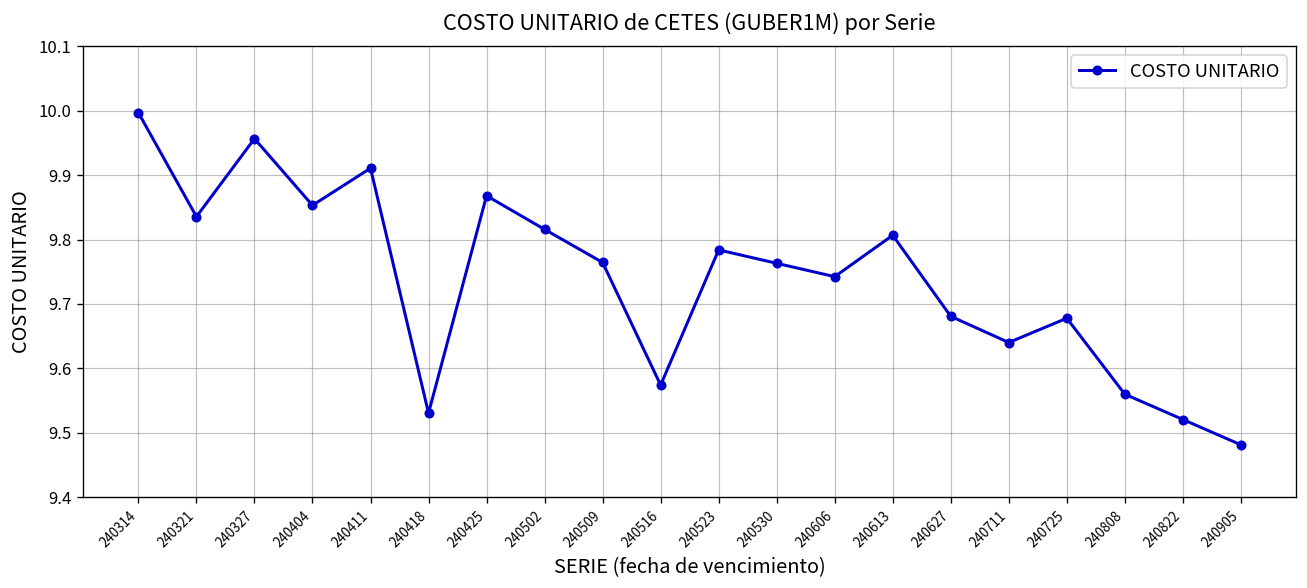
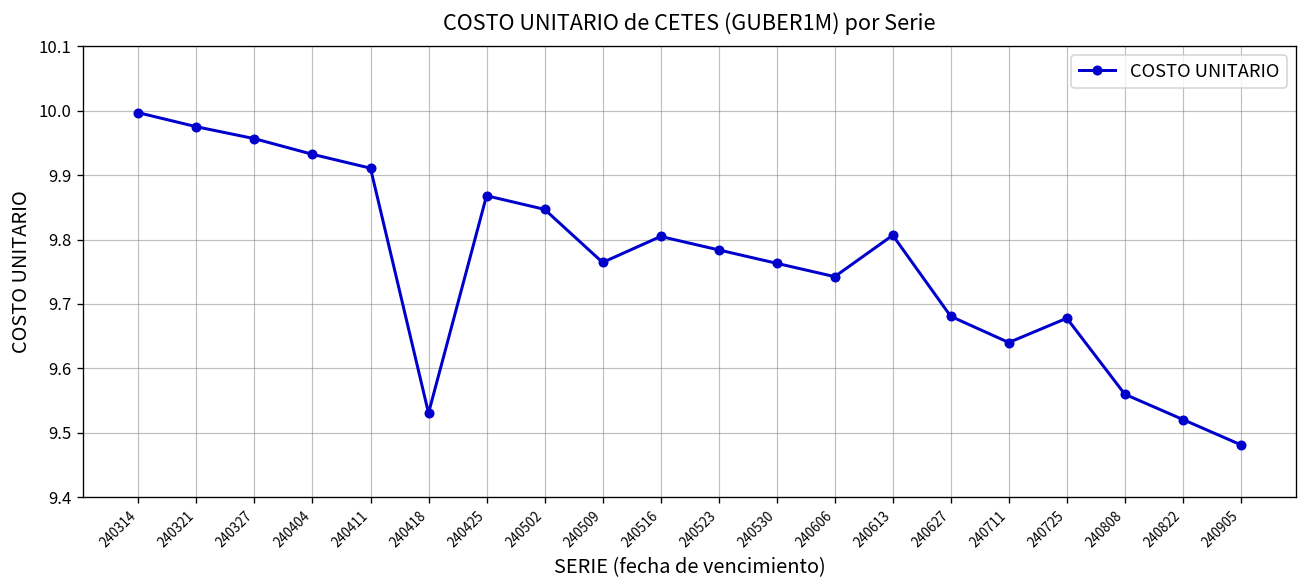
  {
    "240314": 10.00,
-   "240321": 9.84,
+   "240321": 9.98,
    "240327": 9.96,
-   "240404": 9.85,
+   "240404": 9.93,
    "240411": 9.91,
    "240418": 9.53,
    "240425": 9.87,
-   "240502": 9.82,
+   "240502": 9.85,
    "240509": 9.76,
-   "240516": 9.57,
+   "240516": 9.80,
    "240523": 9.78,
    "240530": 9.76,
    "240606": 9.74,
    "240613": 9.81,
    "240627": 9.68,
    "240711": 9.64,
    "240725": 9.68,
    "240808": 9.56,
    "240822": 9.52,
    "240905": 9.48
  }
